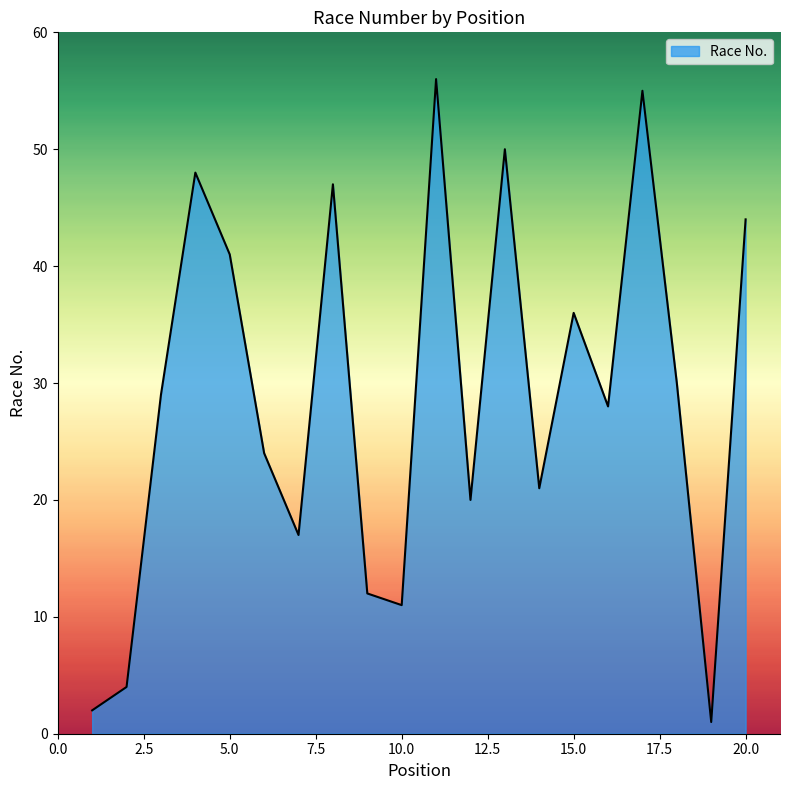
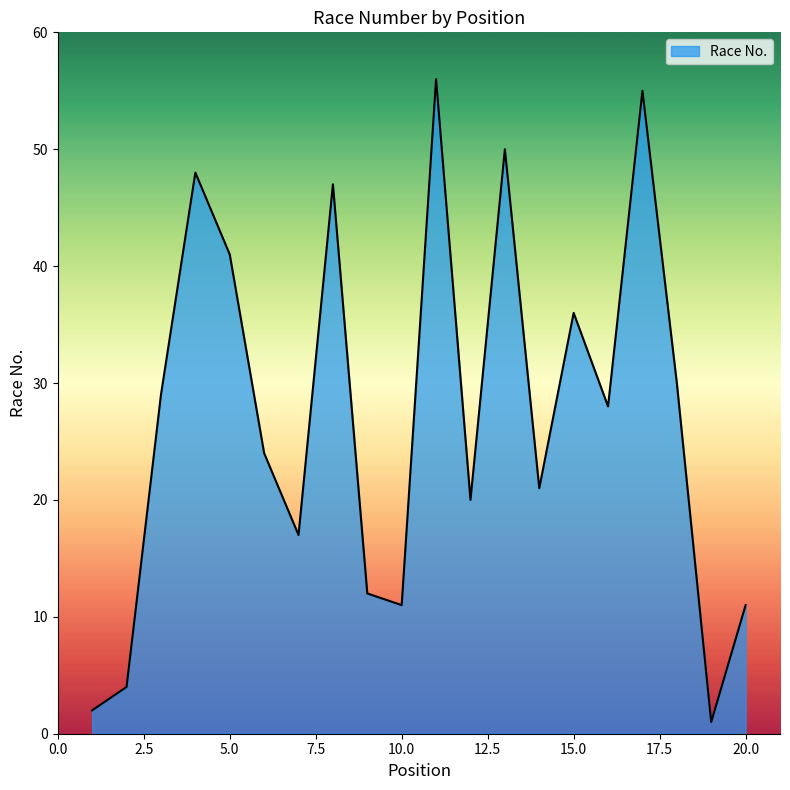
  {
    "5.0": 41,
    "10.0": 11,
    "15.0": 36,
-   "20.0": 44
+   "20.0": 11
  }
